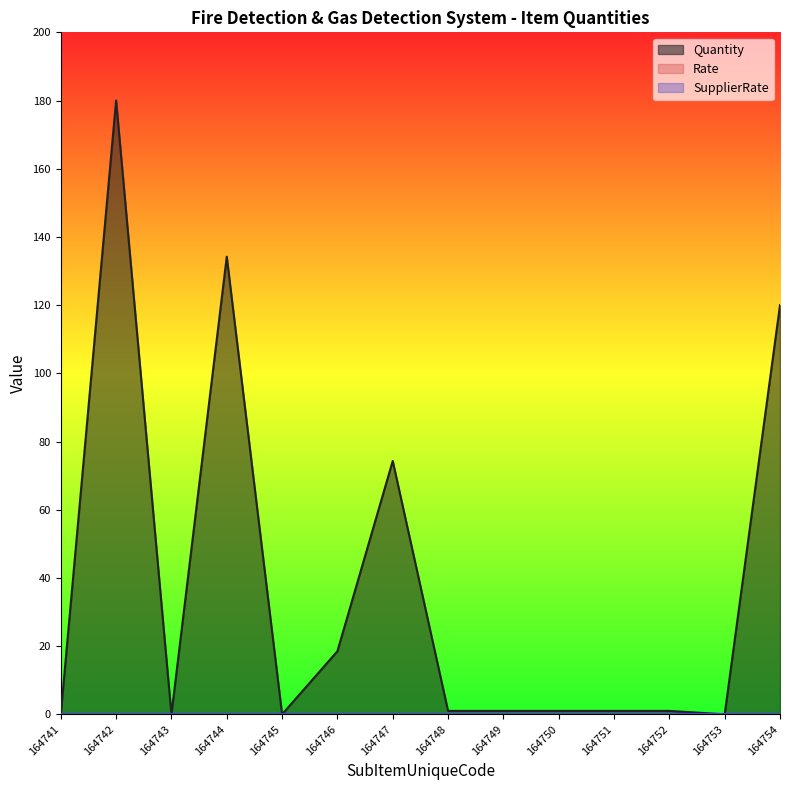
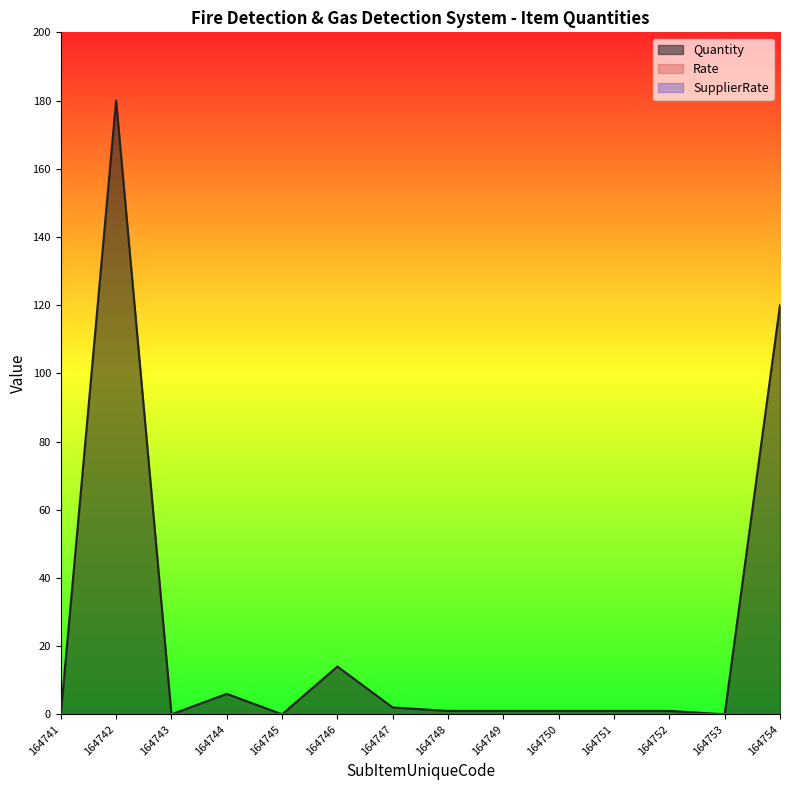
  {
    "Quantity": {
      "164742": 180,
-     "164744": 134,
-     "164746": 19,
-     "164747": 74,
+     "164744": 6,
+     "164746": 14,
+     "164747": 2,
      "164748": 1,
      "164749": 1,
      "164750": 1,
      "164751": 1,
      "164752": 1,
      "164754": 120
    },
    "SupplierRate": {
      "164742": 0,
      "164744": 0,
      "164746": 0,
      "164747": 0,
      "164748": 0,
      "164749": 0,
      "164750": 0,
      "164751": 0,
      "164752": 0,
      "164754": 0
    }
  }
